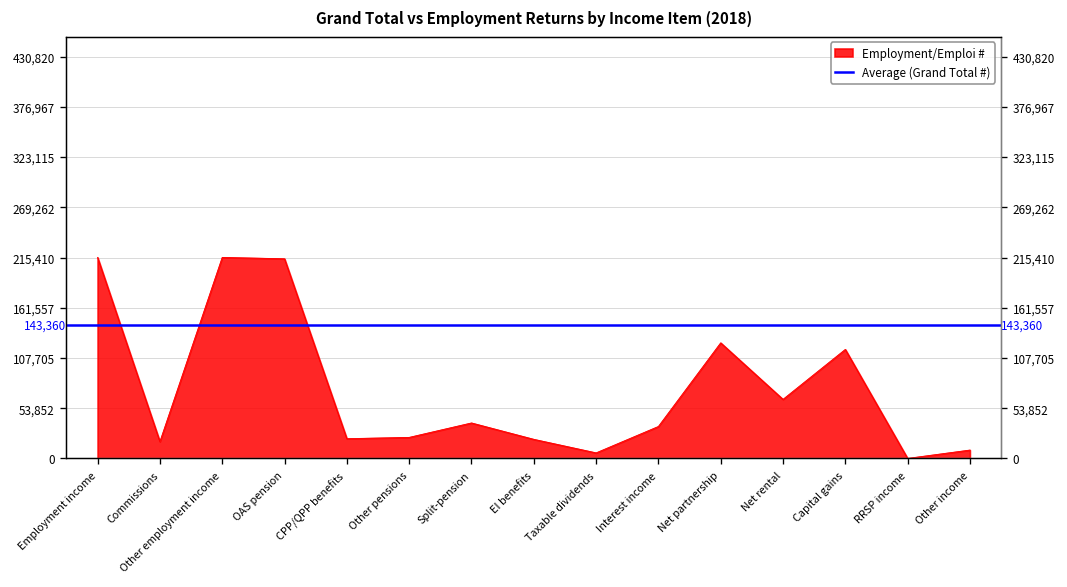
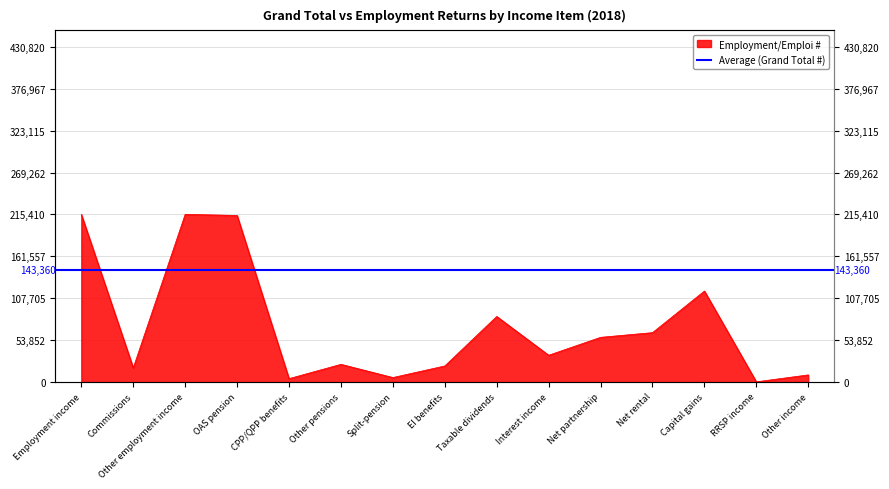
  {
    "Employment income": "220,000",
    "Commissions": "20,000",
    "Other employment income": "220,000",
    "OAS pension": "210,000",
-   "CPP/QPP benefits": "20,000",
+   "CPP/QPP benefits": "0",
    "Other pensions": "20,000",
-   "Split-pension": "40,000",
+   "Split-pension": "10,000",
    "EI benefits": "20,000",
-   "Taxable dividends": "10,000",
+   "Taxable dividends": "80,000",
    "Interest income": "30,000",
-   "Net partnership": "120,000",
+   "Net partnership": "60,000",
    "Net rental": "60,000",
    "Capital gains": "120,000",
    "RRSP income": "0",
    "Other income": "10,000"
  }
